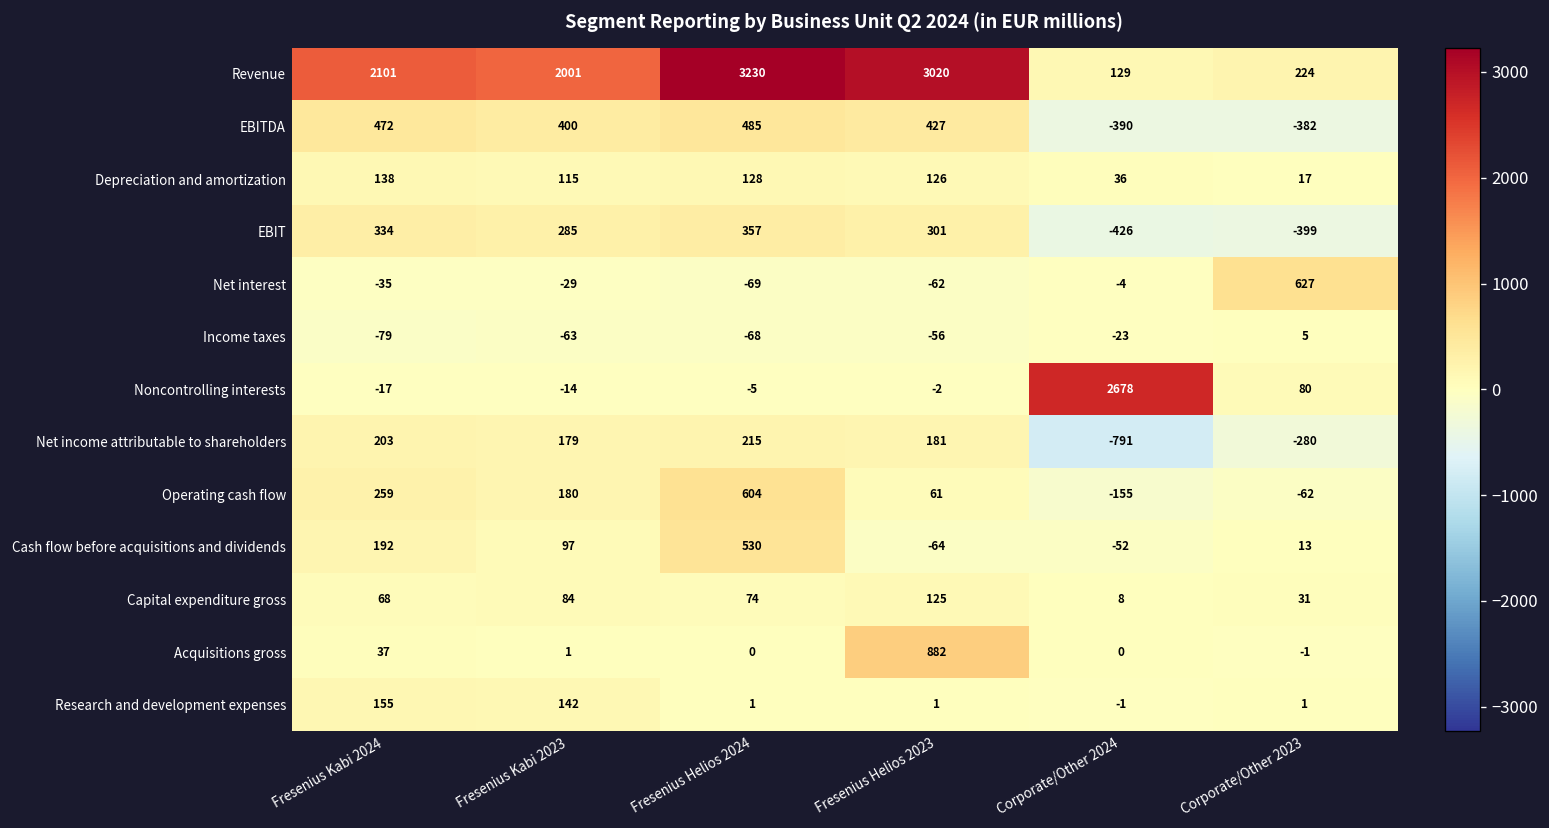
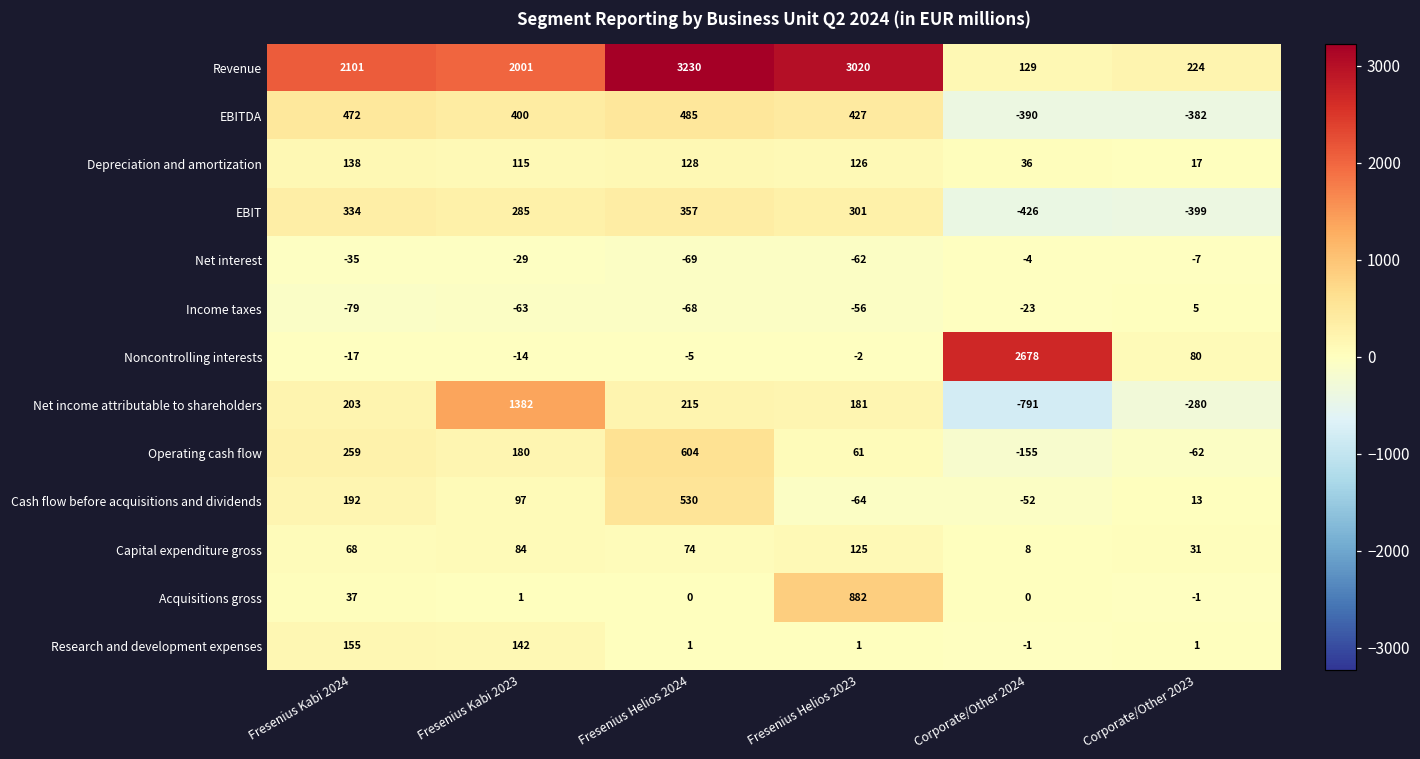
  {
    "Revenue": {
      "Fresenius Kabi 2024": 2101,
      "Fresenius Kabi 2023": 2001,
      "Fresenius Helios 2024": 3230,
      "Fresenius Helios 2023": 3020,
      "Corporate/Other 2024": 129,
      "Corporate/Other 2023": 224
    },
    "EBITDA": {
      "Fresenius Kabi 2024": 472,
      "Fresenius Kabi 2023": 400,
      "Fresenius Helios 2024": 485,
      "Fresenius Helios 2023": 427,
      "Corporate/Other 2024": -390,
      "Corporate/Other 2023": -382
    },
    "Depreciation and amortization": {
      "Fresenius Kabi 2024": 138,
      "Fresenius Kabi 2023": 115,
      "Fresenius Helios 2024": 128,
      "Fresenius Helios 2023": 126,
      "Corporate/Other 2024": 36,
      "Corporate/Other 2023": 17
    },
    "EBIT": {
      "Fresenius Kabi 2024": 334,
      "Fresenius Kabi 2023": 285,
      "Fresenius Helios 2024": 357,
      "Fresenius Helios 2023": 301,
      "Corporate/Other 2024": -426,
      "Corporate/Other 2023": -399
    },
    "Net interest": {
      "Fresenius Kabi 2024": -35,
      "Fresenius Kabi 2023": -29,
      "Fresenius Helios 2024": -69,
      "Fresenius Helios 2023": -62,
      "Corporate/Other 2024": -4,
-     "Corporate/Other 2023": 627
+     "Corporate/Other 2023": -7
    },
    "Income taxes": {
      "Fresenius Kabi 2024": -79,
      "Fresenius Kabi 2023": -63,
      "Fresenius Helios 2024": -68,
      "Fresenius Helios 2023": -56,
      "Corporate/Other 2024": -23,
      "Corporate/Other 2023": 5
    },
    "Noncontrolling interests": {
      "Fresenius Kabi 2024": -17,
      "Fresenius Kabi 2023": -14,
      "Fresenius Helios 2024": -5,
      "Fresenius Helios 2023": -2,
      "Corporate/Other 2024": 2678,
      "Corporate/Other 2023": 80
    },
    "Net income attributable to shareholders": {
      "Fresenius Kabi 2024": 203,
-     "Fresenius Kabi 2023": 179,
+     "Fresenius Kabi 2023": 1382,
      "Fresenius Helios 2024": 215,
      "Fresenius Helios 2023": 181,
      "Corporate/Other 2024": -791,
      "Corporate/Other 2023": -280
    },
    "Operating cash flow": {
      "Fresenius Kabi 2024": 259,
      "Fresenius Kabi 2023": 180,
      "Fresenius Helios 2024": 604,
      "Fresenius Helios 2023": 61,
      "Corporate/Other 2024": -155,
      "Corporate/Other 2023": -62
    },
    "Cash flow before acquisitions and dividends": {
      "Fresenius Kabi 2024": 192,
      "Fresenius Kabi 2023": 97,
      "Fresenius Helios 2024": 530,
      "Fresenius Helios 2023": -64,
      "Corporate/Other 2024": -52,
      "Corporate/Other 2023": 13
    },
    "Capital expenditure gross": {
      "Fresenius Kabi 2024": 68,
      "Fresenius Kabi 2023": 84,
      "Fresenius Helios 2024": 74,
      "Fresenius Helios 2023": 125,
      "Corporate/Other 2024": 8,
      "Corporate/Other 2023": 31
    },
    "Acquisitions gross": {
      "Fresenius Kabi 2024": 37,
      "Fresenius Kabi 2023": 1,
      "Fresenius Helios 2024": 0,
      "Fresenius Helios 2023": 882,
      "Corporate/Other 2024": 0,
      "Corporate/Other 2023": -1
    },
    "Research and development expenses": {
      "Fresenius Kabi 2024": 155,
      "Fresenius Kabi 2023": 142,
      "Fresenius Helios 2024": 1,
      "Fresenius Helios 2023": 1,
      "Corporate/Other 2024": -1,
      "Corporate/Other 2023": 1
    }
  }
